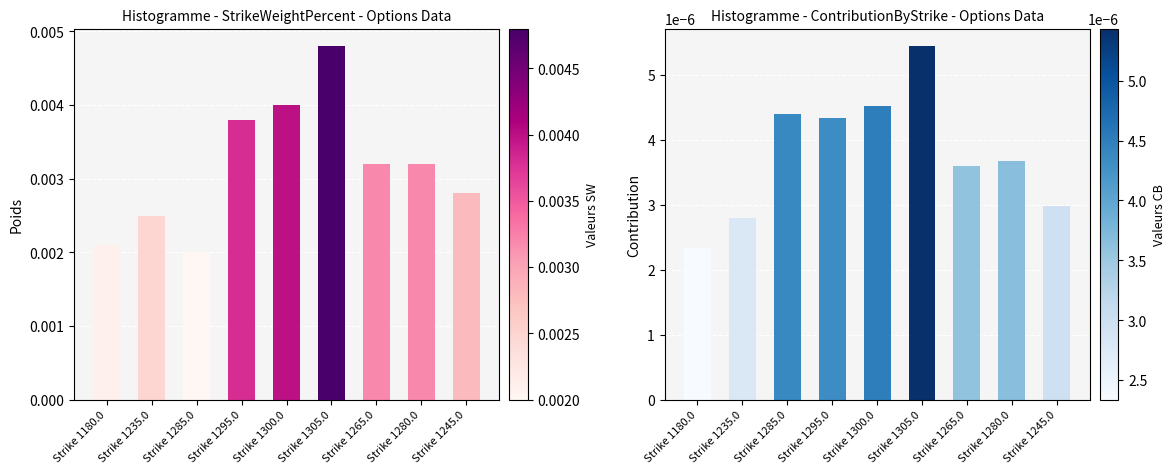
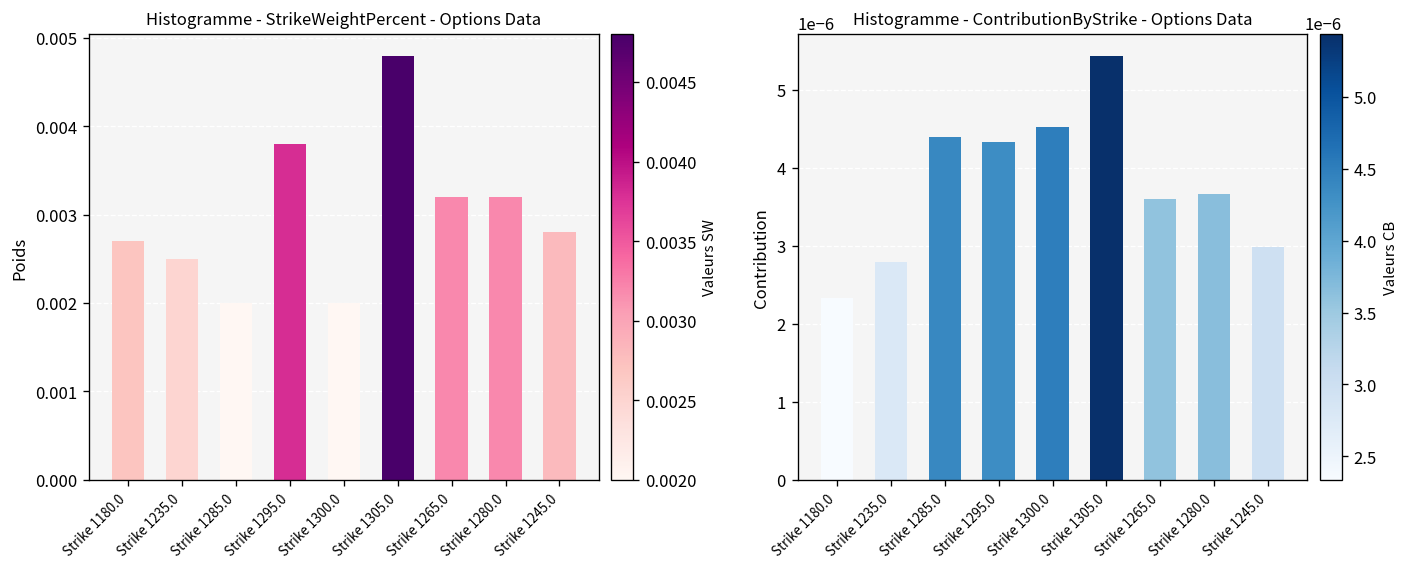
  {
    "Histogramme - StrikeWeightPercent - Options Data": {
-     "Strike 1180.0": 0.0021,
+     "Strike 1180.0": 0.0027,
      "Strike 1235.0": 0.0025,
      "Strike 1285.0": 0.0020,
      "Strike 1295.0": 0.0038,
-     "Strike 1300.0": 0.004,
+     "Strike 1300.0": 0.002,
      "Strike 1305.0": 0.0048,
      "Strike 1265.0": 0.0032,
      "Strike 1280.0": 0.0032,
      "Strike 1245.0": 0.0028
    },
    "Histogramme - ContributionByStrike - Options Data": {
      "Strike 1180.0": 0.0000023,
      "Strike 1235.0": 0.0000028,
      "Strike 1285.0": 0.0000044,
      "Strike 1295.0": 0.0000043,
      "Strike 1300.0": 0.0000045,
      "Strike 1305.0": 0.0000054,
      "Strike 1265.0": 0.0000036,
      "Strike 1280.0": 0.0000037,
      "Strike 1245.0": 0.0000030
    }
  }
